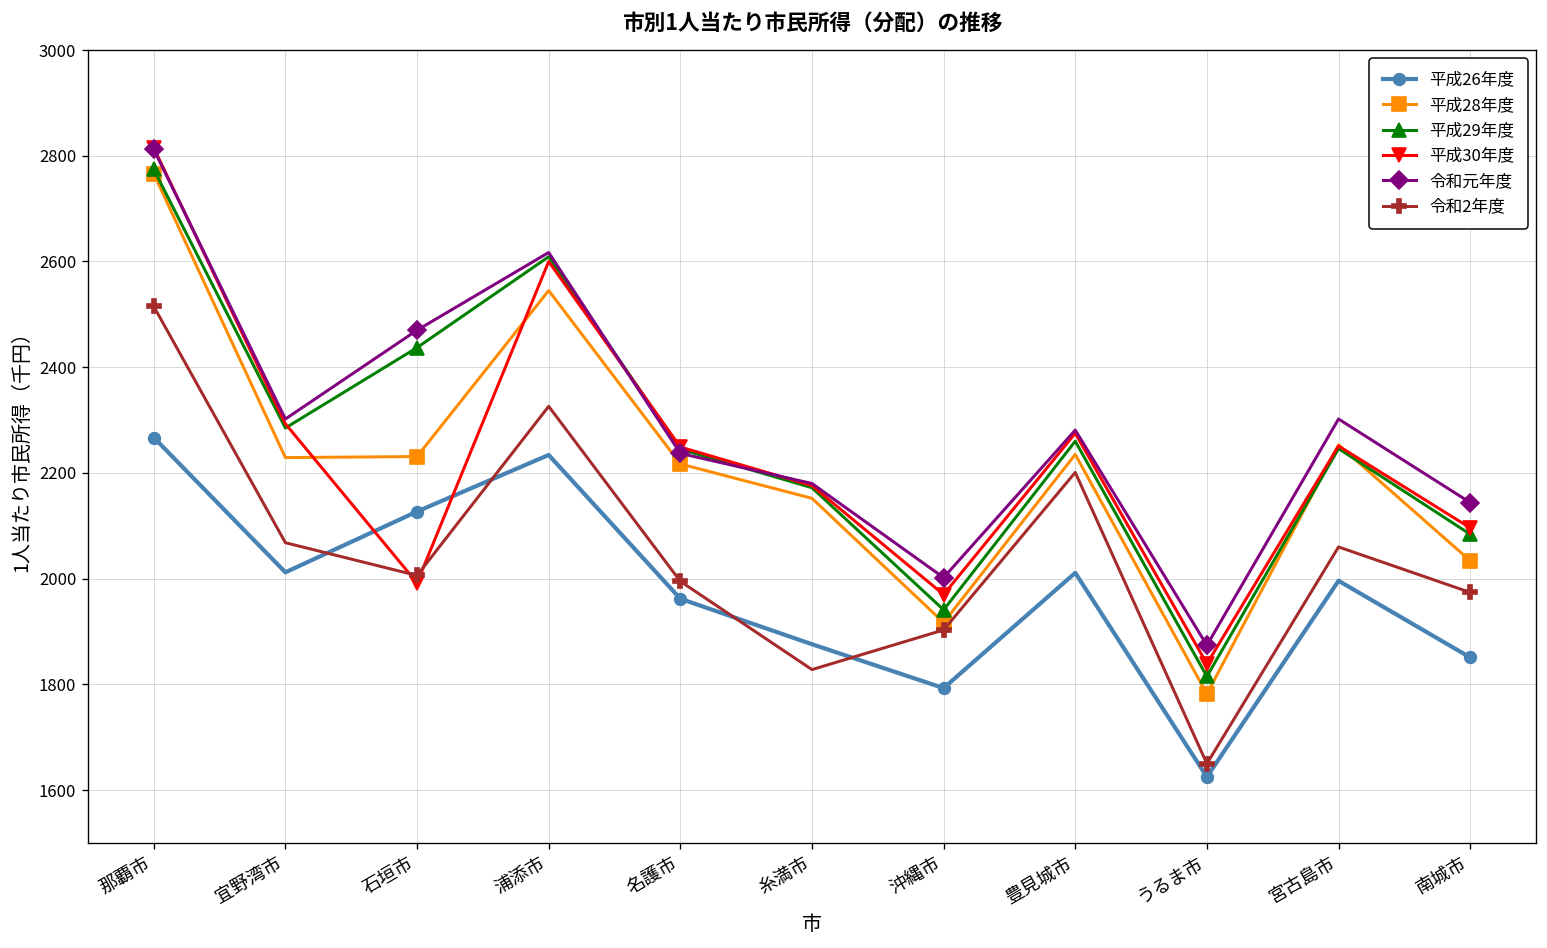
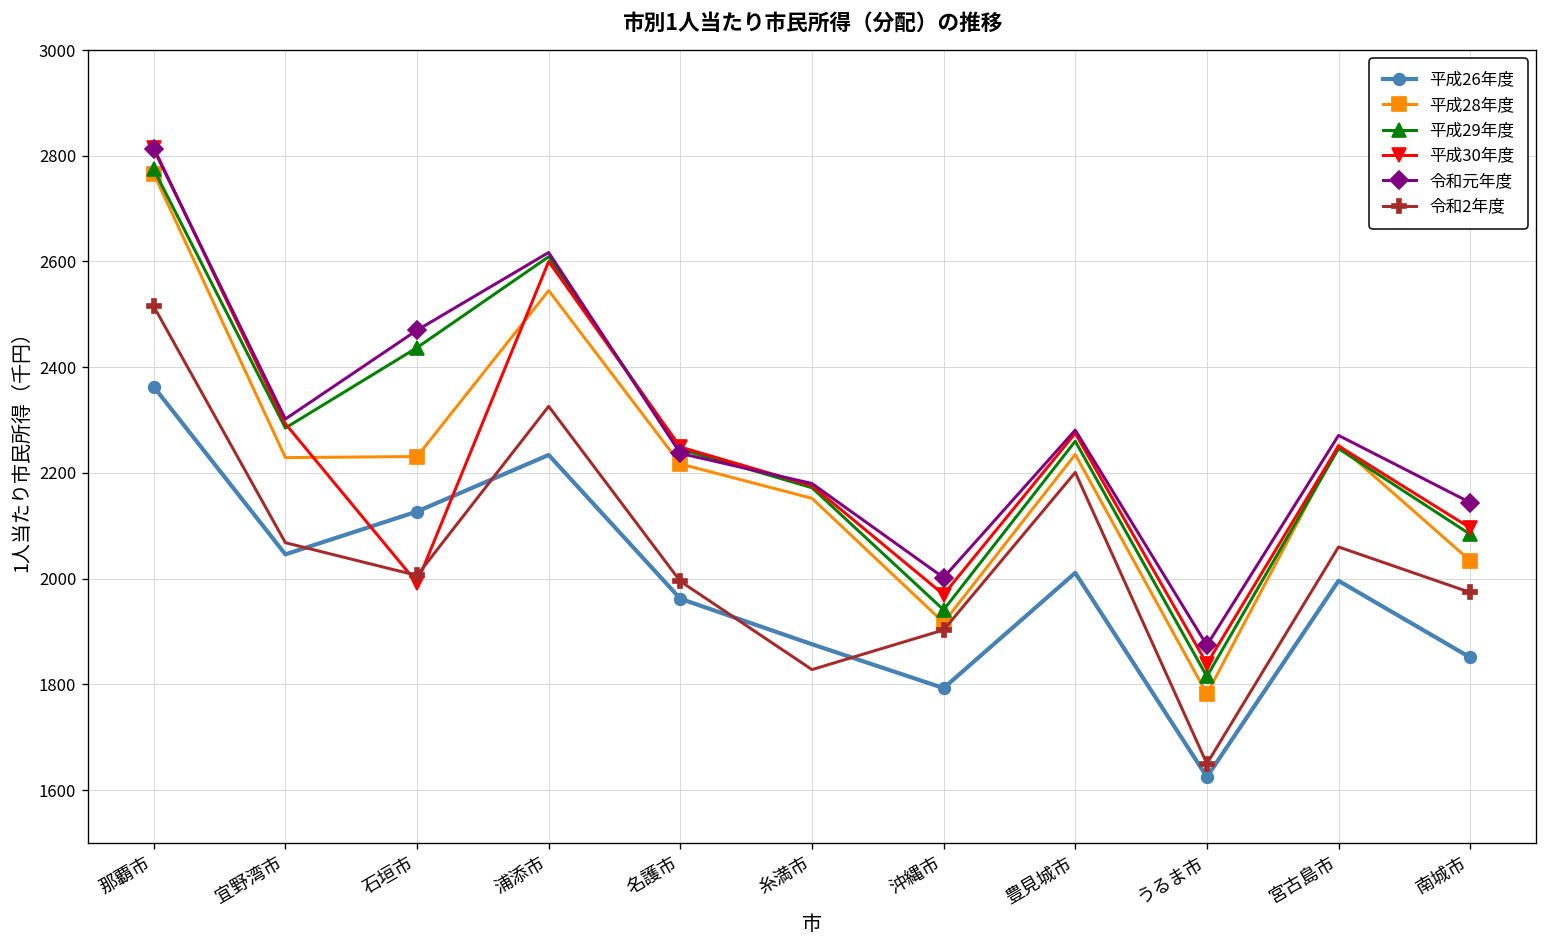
  {
    "平成26年度": {
-     "那覇市": 2270,
-     "宜野湾市": 2010,
+     "那覇市": 2360,
+     "宜野湾市": 2050,
      "石垣市": 2130,
      "浦添市": 2230,
      "名護市": 1960,
      "糸満市": 1880,
      "沖縄市": 1790,
      "豊見城市": 2010,
      "うるま市": 1630,
      "宮古島市": 2000,
      "南城市": 1850
    },
    "平成28年度": {
      "那覇市": 2770,
      "宜野湾市": 2230,
      "石垣市": 2230,
      "浦添市": 2550,
      "名護市": 2220,
      "糸満市": 2150,
      "沖縄市": 1920,
      "豊見城市": 2240,
      "うるま市": 1780,
      "南城市": 2030
    },
    "平成29年度": {
      "那覇市": 2770,
      "宜野湾市": 2290,
      "石垣市": 2440,
      "浦添市": 2610,
      "沖縄市": 1940,
      "豊見城市": 2260,
      "うるま市": 1820,
      "南城市": 2080
    },
    "平成30年度": {
      "宜野湾市": 2290,
      "石垣市": 1990,
      "浦添市": 2600,
      "沖縄市": 1970,
      "豊見城市": 2280,
      "うるま市": 1840,
      "南城市": 2100
    },
    "令和元年度": {
      "宜野湾市": 2300,
      "石垣市": 2470,
      "浦添市": 2620,
      "名護市": 2240,
      "沖縄市": 2000,
      "豊見城市": 2280,
      "うるま市": 1870,
-     "宮古島市": 2300,
+     "宮古島市": 2270,
      "南城市": 2140
    },
    "令和2年度": {
      "那覇市": 2520,
      "宜野湾市": 2070,
      "石垣市": 2010,
      "浦添市": 2330,
      "名護市": 2000,
      "糸満市": 1830,
      "沖縄市": 1900,
      "豊見城市": 2200,
      "うるま市": 1650,
      "宮古島市": 2060,
      "南城市": 1970
    }
  }
